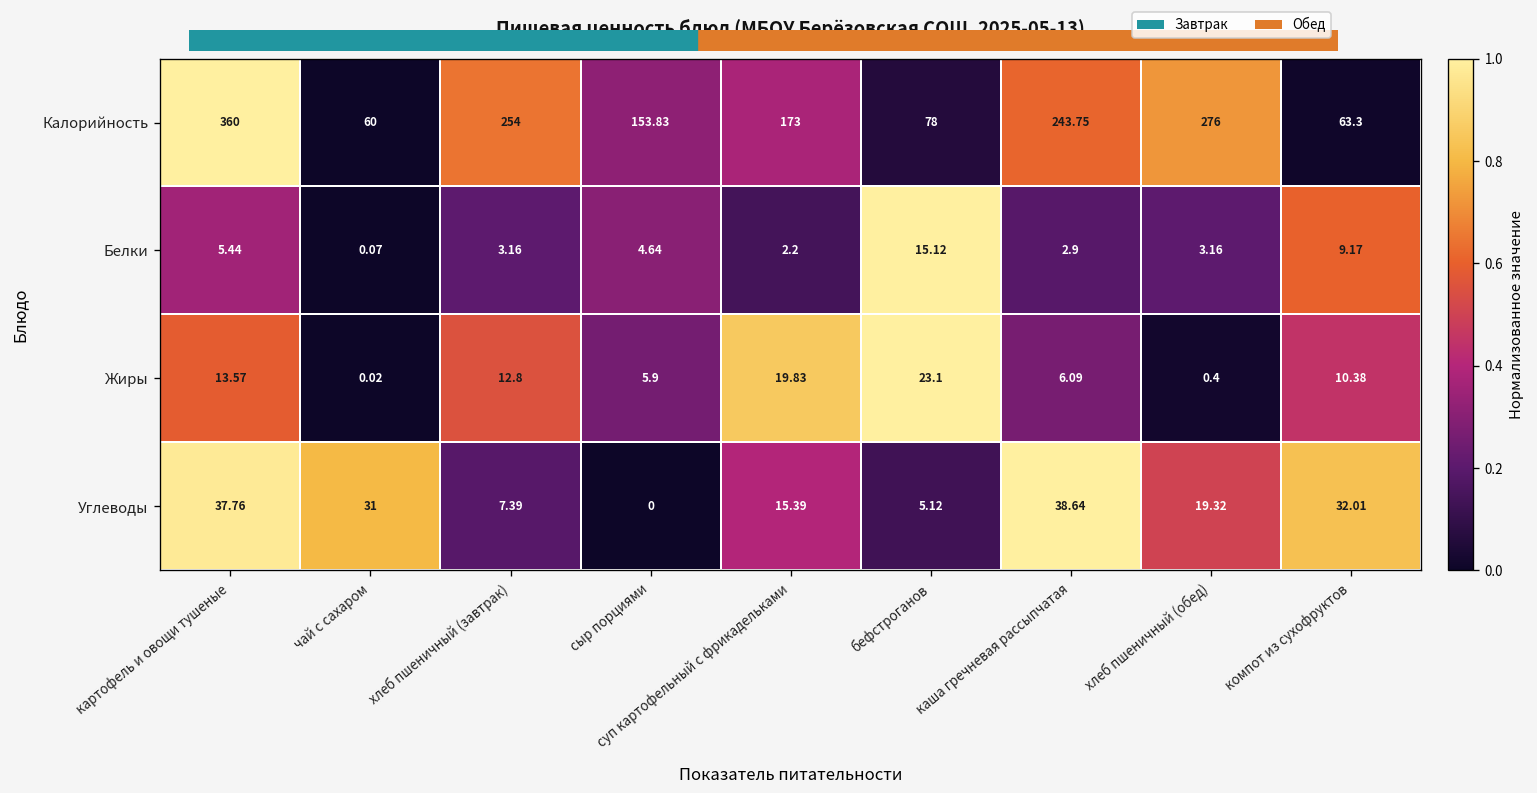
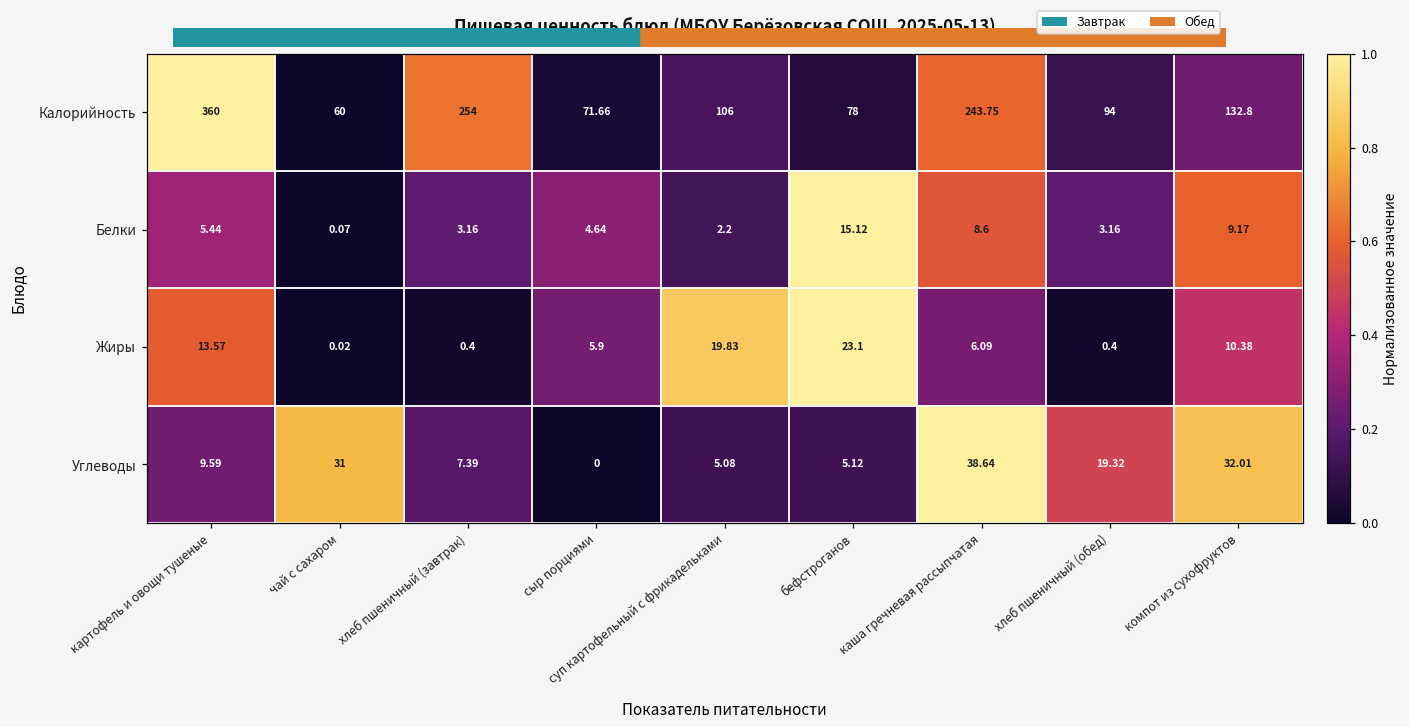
  {
    "Калорийность": {
      "картофель и овощи тушеные": 360,
      "чай с сахаром": 60,
      "хлеб пшеничный (завтрак)": 254,
-     "сыр порциями": 153.83,
-     "суп картофельный с фрикадельками": 173,
+     "сыр порциями": 71.66,
+     "суп картофельный с фрикадельками": 106,
      "бефстроганов": 78,
      "каша гречневая рассыпчатая": 243.75,
-     "хлеб пшеничный (обед)": 276,
-     "компот из сухофруктов": 63.3
+     "хлеб пшеничный (обед)": 94,
+     "компот из сухофруктов": 132.8
    },
    "Белки": {
      "картофель и овощи тушеные": 5.44,
      "чай с сахаром": 0.07,
      "хлеб пшеничный (завтрак)": 3.16,
      "сыр порциями": 4.64,
      "суп картофельный с фрикадельками": 2.2,
      "бефстроганов": 15.12,
-     "каша гречневая рассыпчатая": 2.9,
+     "каша гречневая рассыпчатая": 8.6,
      "хлеб пшеничный (обед)": 3.16,
      "компот из сухофруктов": 9.17
    },
    "Жиры": {
      "картофель и овощи тушеные": 13.57,
      "чай с сахаром": 0.02,
-     "хлеб пшеничный (завтрак)": 12.8,
+     "хлеб пшеничный (завтрак)": 0.4,
      "сыр порциями": 5.9,
      "суп картофельный с фрикадельками": 19.83,
      "бефстроганов": 23.1,
      "каша гречневая рассыпчатая": 6.09,
      "хлеб пшеничный (обед)": 0.4,
      "компот из сухофруктов": 10.38
    },
    "Углеводы": {
-     "картофель и овощи тушеные": 37.76,
+     "картофель и овощи тушеные": 9.59,
      "чай с сахаром": 31,
      "хлеб пшеничный (завтрак)": 7.39,
      "сыр порциями": 0,
-     "суп картофельный с фрикадельками": 15.39,
+     "суп картофельный с фрикадельками": 5.08,
      "бефстроганов": 5.12,
      "каша гречневая рассыпчатая": 38.64,
      "хлеб пшеничный (обед)": 19.32,
      "компот из сухофруктов": 32.01
    }
  }
